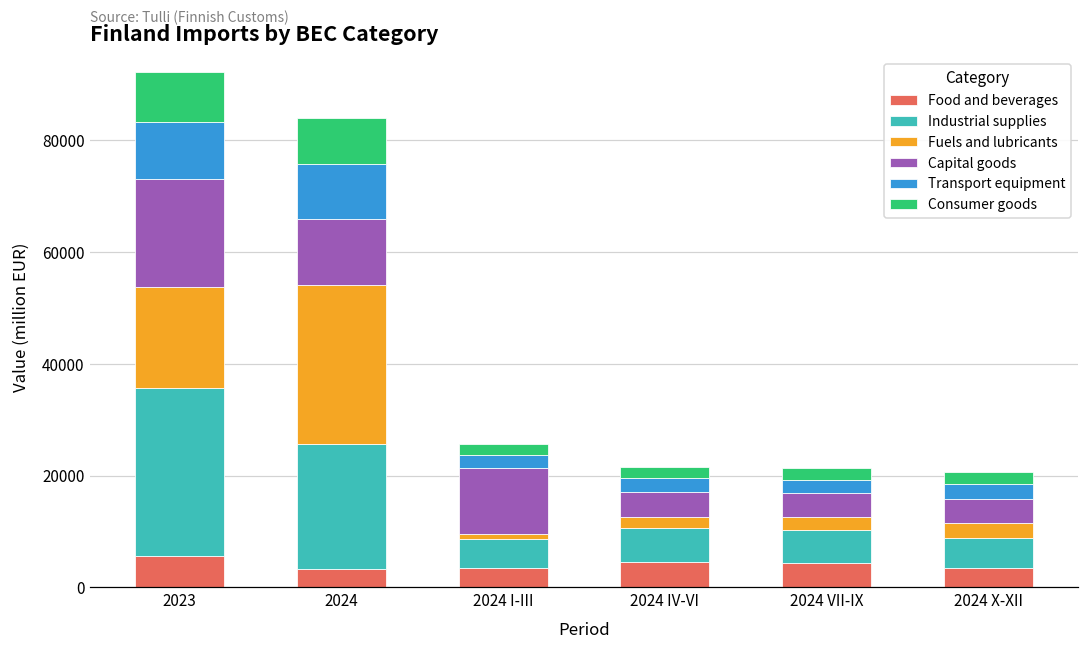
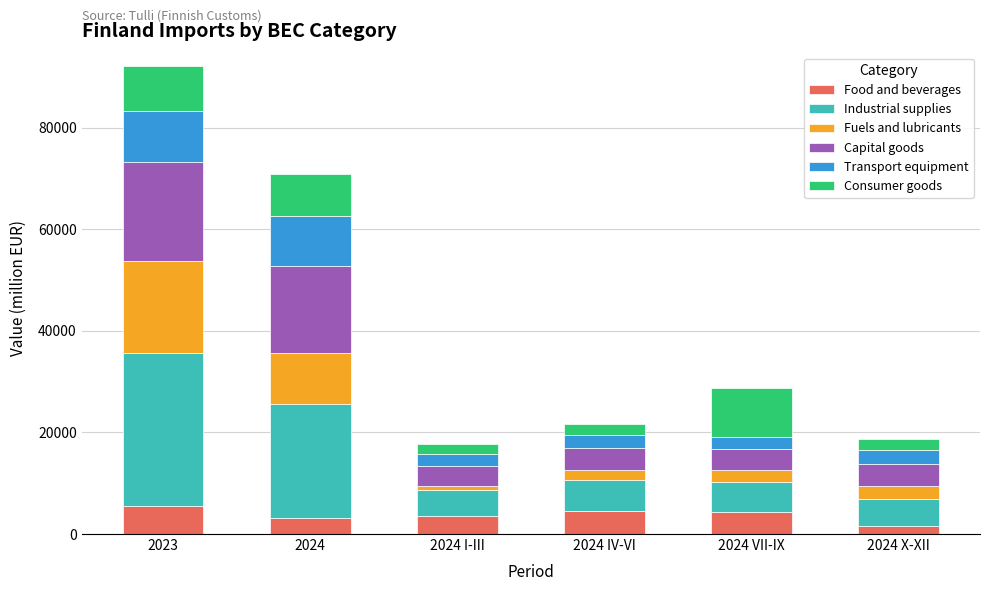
  {
    "Food and beverages": {
      "2023": 6000,
      "2024": 3000,
      "2024 I-III": 4000,
      "2024 IV-VI": 5000,
      "2024 VII-IX": 4000,
-     "2024 X-XII": 4000
+     "2024 X-XII": 1000
    },
    "Fuels and lubricants": {
      "2023": 18000,
-     "2024": 28000,
+     "2024": 10000,
      "2024 I-III": 1000,
      "2024 IV-VI": 2000,
      "2024 VII-IX": 2000,
      "2024 X-XII": 3000
    },
    "Capital goods": {
      "2023": 19000,
-     "2024": 12000,
-     "2024 I-III": 12000,
+     "2024": 17000,
+     "2024 I-III": 4000,
      "2024 IV-VI": 4000,
      "2024 VII-IX": 4000,
      "2024 X-XII": 4000
    },
    "Consumer goods": {
      "2023": 9000,
      "2024": 8000,
      "2024 I-III": 2000,
      "2024 IV-VI": 2000,
-     "2024 VII-IX": 2000,
+     "2024 VII-IX": 10000,
      "2024 X-XII": 2000
    }
  }
